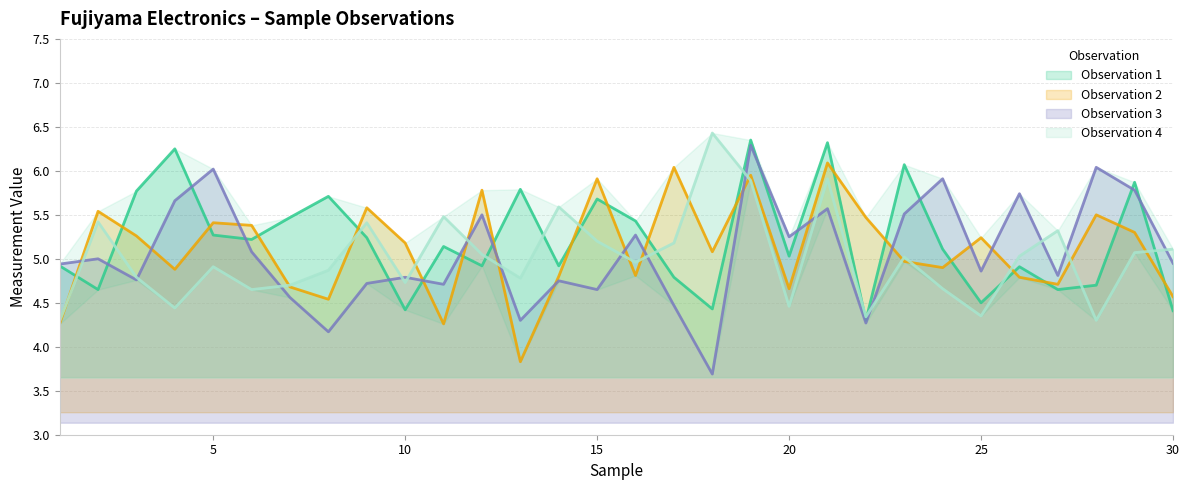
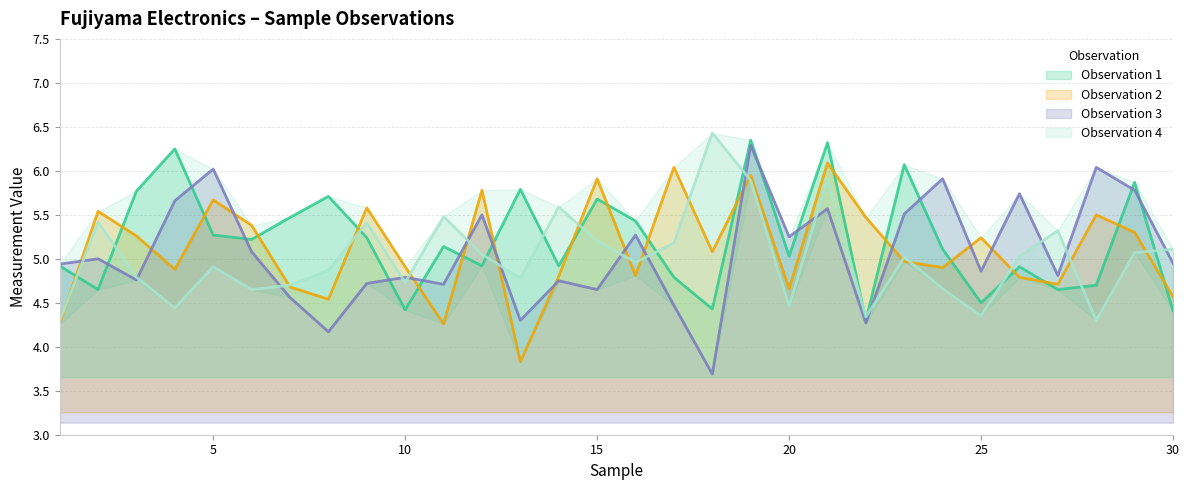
  {
    "Observation 2": {
-     "5": 5.4,
-     "10": 5.2,
+     "5": 5.7,
+     "10": 4.9,
      "20": 4.7,
      "30": 4.6
    }
  }
